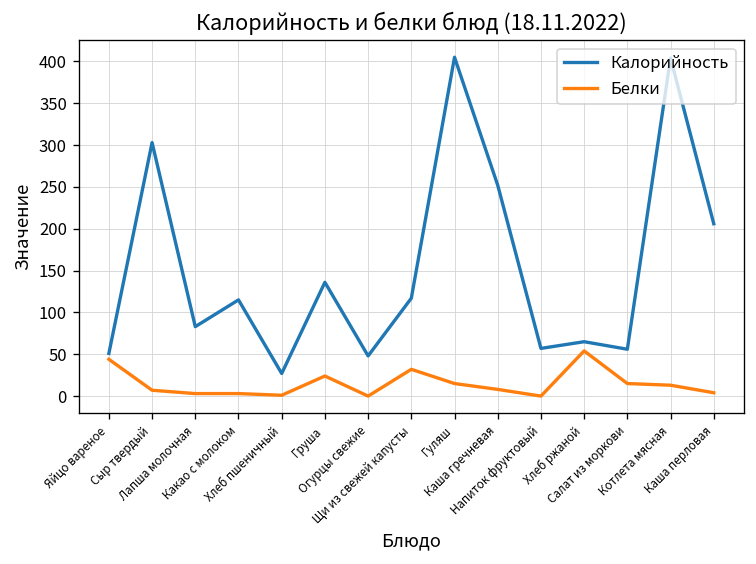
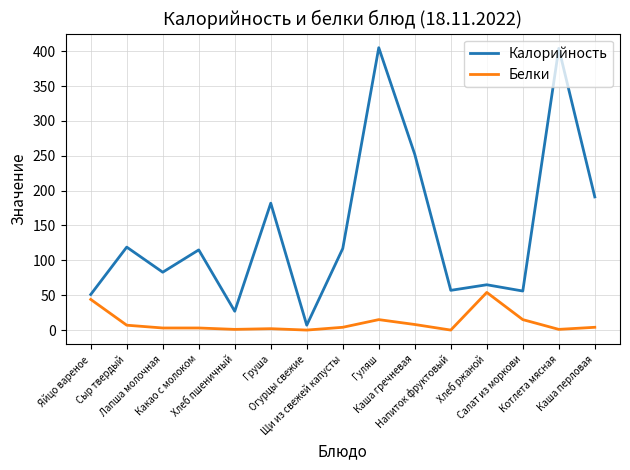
  {
    "Калорийность": {
      "Яйцо вареное": 50,
-     "Сыр твердый": 300,
+     "Сыр твердый": 120,
      "Лапша молочная": 80,
      "Какао с молоком": 120,
      "Хлеб пшеничный": 30,
-     "Груша": 140,
-     "Огурцы свежие": 50,
+     "Груша": 180,
+     "Огурцы свежие": 10,
      "Щи из свежей капусты": 120,
      "Гуляш": 410,
      "Каша гречневая": 250,
      "Напиток фруктовый": 60,
      "Хлеб ржаной": 70,
      "Салат из моркови": 60,
-     "Каша перловая": 210
+     "Каша перловая": 190
    },
    "Белки": {
      "Яйцо вареное": 40,
      "Сыр твердый": 10,
      "Лапша молочная": 0,
      "Какао с молоком": 0,
      "Хлеб пшеничный": 0,
-     "Груша": 20,
+     "Груша": 0,
      "Огурцы свежие": 0,
-     "Щи из свежей капусты": 30,
+     "Щи из свежей капусты": 0,
      "Гуляш": 20,
      "Каша гречневая": 10,
      "Напиток фруктовый": 0,
      "Хлеб ржаной": 50,
      "Салат из моркови": 20,
-     "Котлета мясная": 10,
+     "Котлета мясная": 0,
      "Каша перловая": 0
    }
  }
